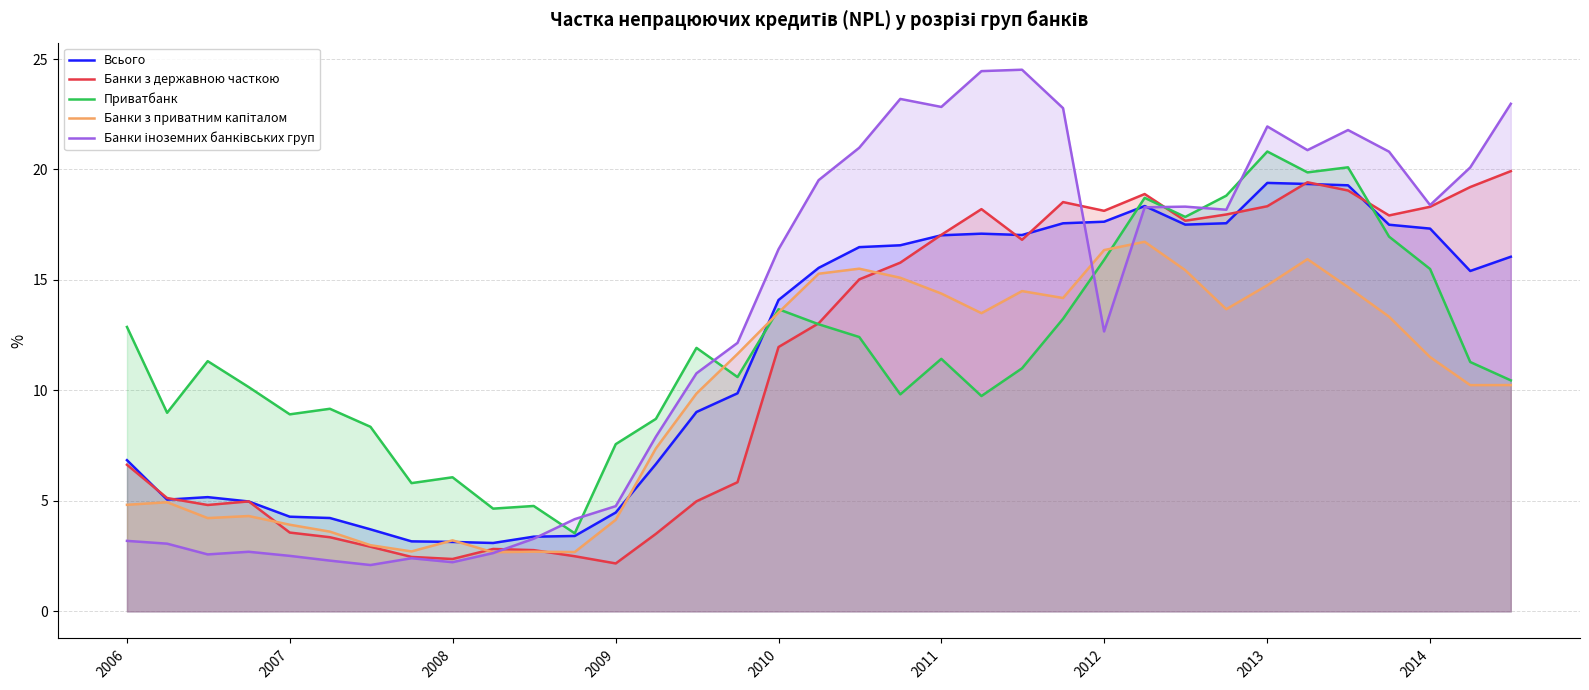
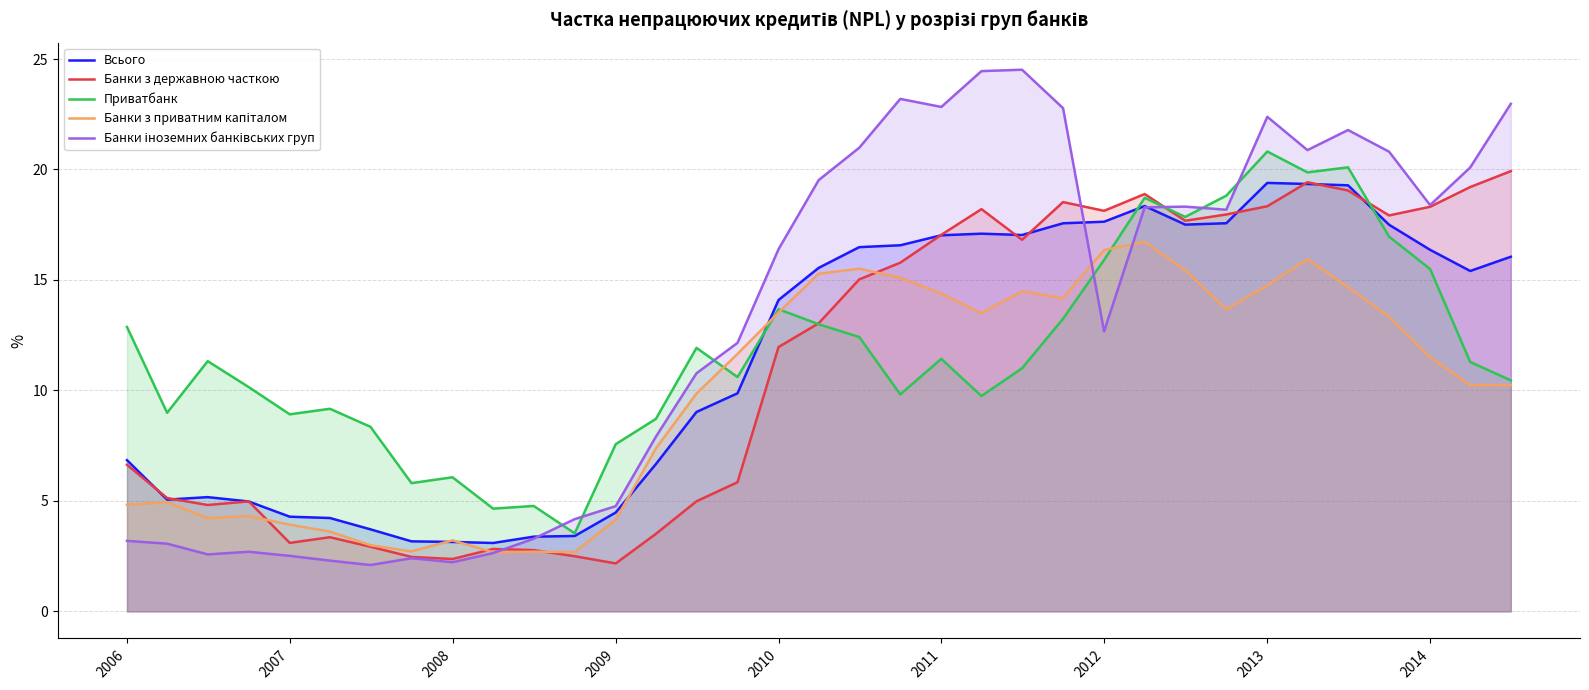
  {
    "Всього": {
      "2006": 6.8,
      "2007": 4.3,
      "2009": 4.5,
      "2010": 14.1,
      "2012": 17.6,
      "2013": 19.4,
-     "2014": 17.3
+     "2014": 16.4
    },
    "Банки з державною часткою": {
      "2006": 6.6,
-     "2007": 3.6,
+     "2007": 3.1,
      "2008": 2.4,
      "2009": 2.2,
      "2010": 12.0,
      "2012": 18.1,
      "2013": 18.3
    },
    "Приватбанк": {
      "2006": 12.9,
      "2007": 8.9,
      "2008": 6.1,
      "2009": 7.6,
      "2010": 13.7,
      "2011": 11.4,
      "2012": 15.9,
      "2013": 20.8,
      "2014": 15.5
    },
    "Банки з приватним капіталом": {
      "2006": 4.8,
      "2007": 3.9,
      "2009": 4.1,
      "2010": 13.5,
      "2011": 14.4,
      "2012": 16.4,
      "2013": 14.8,
      "2014": 11.5
    },
    "Банки іноземних банківських груп": {
      "2006": 3.2,
      "2007": 2.5,
      "2008": 2.2,
      "2009": 4.8,
      "2010": 16.4,
      "2011": 22.8,
      "2012": 12.7,
-     "2013": 21.9
+     "2013": 22.4
    }
  }
